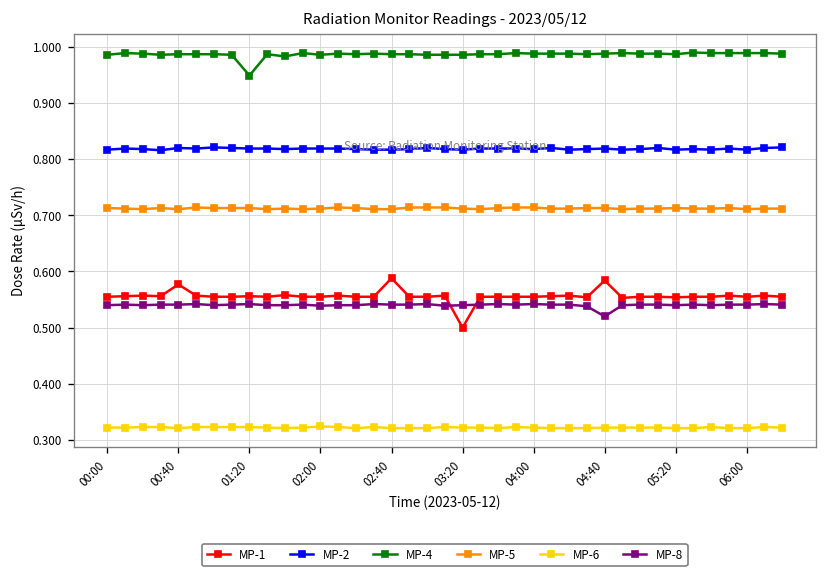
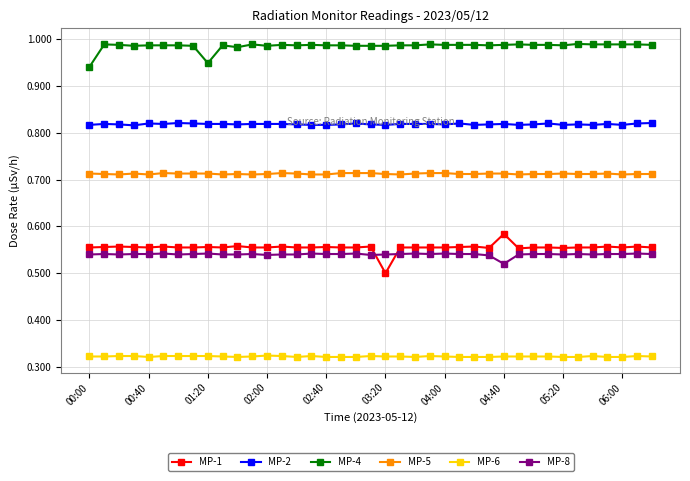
  {
    "MP-1": {
      "00:00": 0.56,
-     "00:40": 0.58,
+     "00:40": 0.56,
      "01:20": 0.56,
      "02:00": 0.56,
-     "02:40": 0.59,
+     "02:40": 0.56,
      "03:20": 0.50,
      "04:00": 0.56,
      "04:40": 0.58,
      "05:20": 0.55,
      "06:00": 0.56
    },
    "MP-2": {
      "00:00": 0.82,
      "00:40": 0.82,
      "01:20": 0.82,
      "02:00": 0.82,
      "02:40": 0.82,
      "03:20": 0.82,
      "04:00": 0.82,
      "04:40": 0.82,
      "05:20": 0.82,
      "06:00": 0.82
    },
    "MP-4": {
-     "00:00": 0.99,
+     "00:00": 0.94,
      "00:40": 0.99,
      "01:20": 0.95,
      "02:00": 0.99,
      "02:40": 0.99,
      "03:20": 0.99,
      "04:00": 0.99,
      "04:40": 0.99,
      "05:20": 0.99,
      "06:00": 0.99
    },
    "MP-5": {
      "00:00": 0.71,
      "00:40": 0.71,
      "01:20": 0.71,
      "02:00": 0.71,
      "02:40": 0.71,
      "03:20": 0.71,
      "04:00": 0.71,
      "04:40": 0.71,
      "05:20": 0.71,
      "06:00": 0.71
    },
    "MP-6": {
      "00:00": 0.32,
      "00:40": 0.32,
      "01:20": 0.32,
      "02:00": 0.32,
      "02:40": 0.32,
      "03:20": 0.32,
      "04:00": 0.32,
      "04:40": 0.32,
      "05:20": 0.32,
      "06:00": 0.32
    },
    "MP-8": {
      "00:00": 0.54,
      "00:40": 0.54,
      "01:20": 0.54,
      "02:00": 0.54,
      "02:40": 0.54,
      "03:20": 0.54,
      "04:00": 0.54,
      "04:40": 0.52,
      "05:20": 0.54,
      "06:00": 0.54
    }
  }
